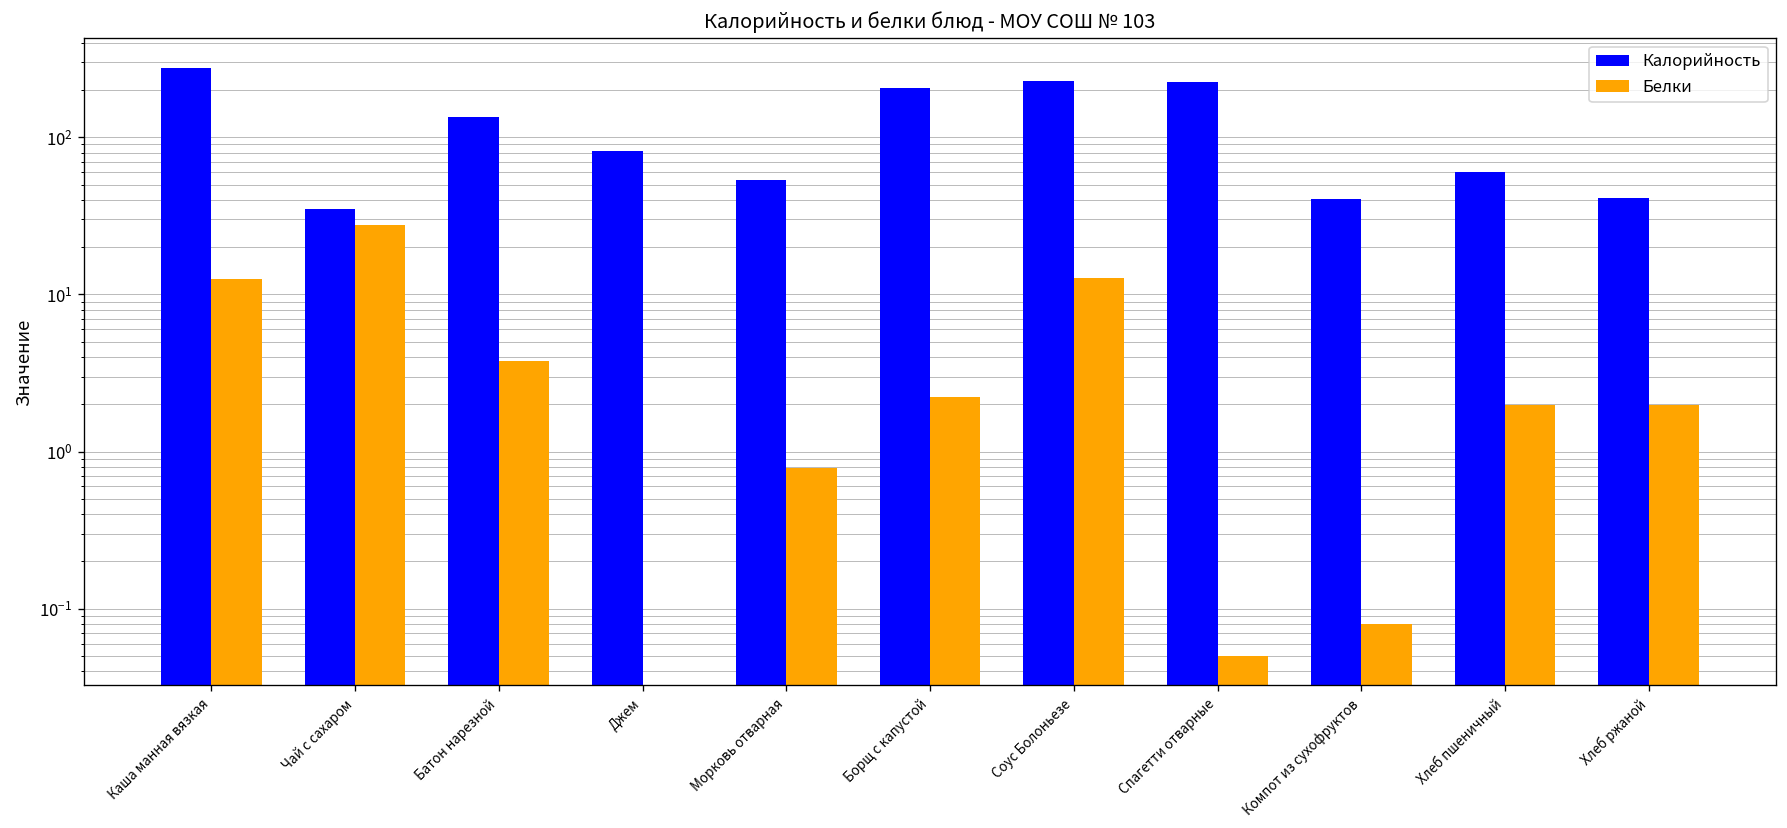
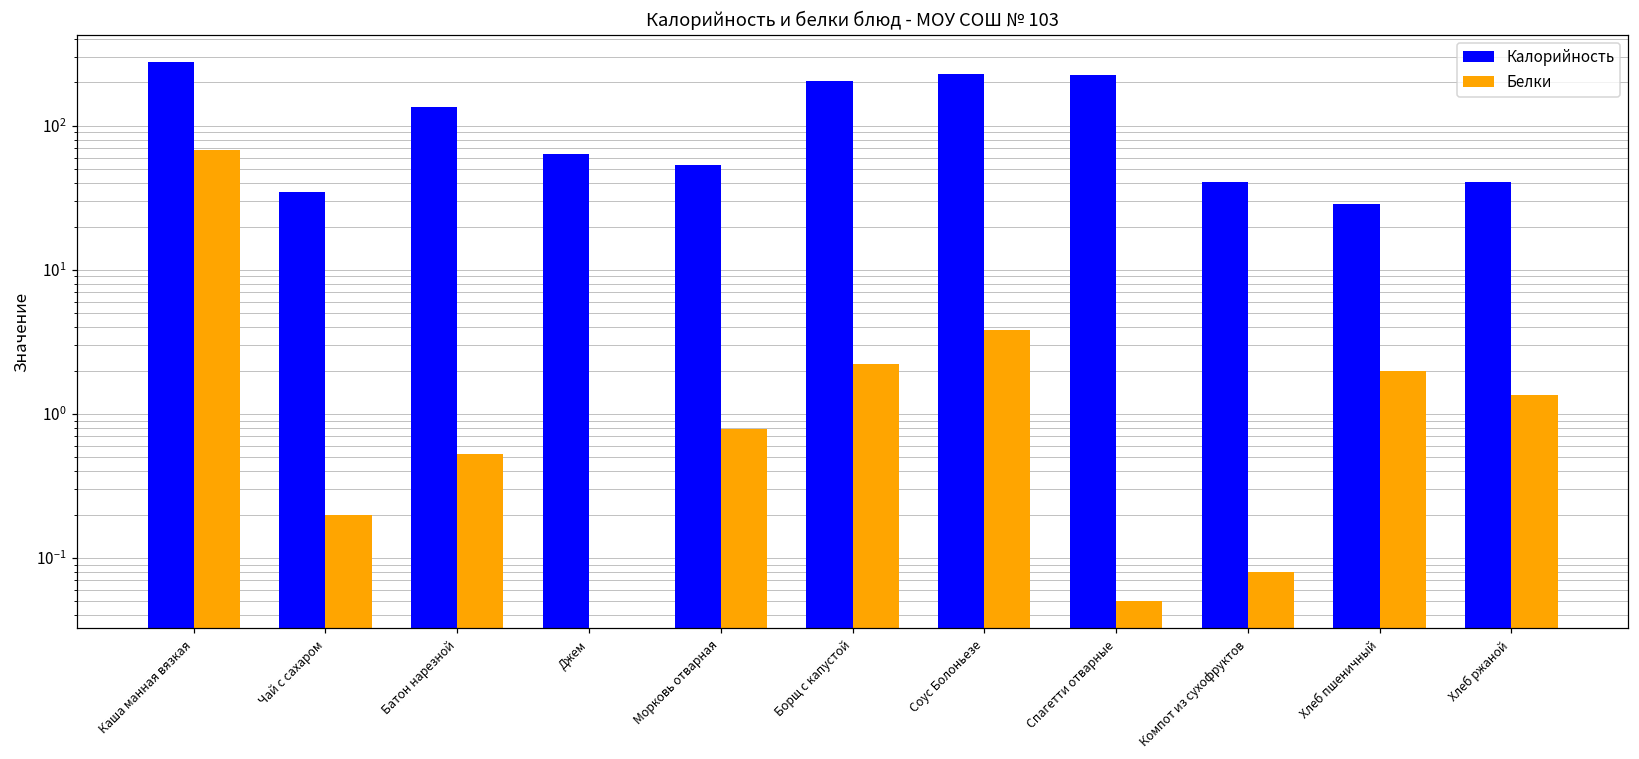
  {
    "Калорийность": {
      "Каша манная вязкая": 280,
      "Чай с сахаром": 35,
      "Батон нарезной": 140,
-     "Джем": 80,
+     "Джем": 60,
      "Морковь отварная": 54,
      "Борщ с капустой": 200,
      "Соус Болоньезе": 230,
      "Спагетти отварные": 220,
      "Компот из сухофруктов": 40,
-     "Хлеб пшеничный": 60,
+     "Хлеб пшеничный": 29,
      "Хлеб ржаной": 41
    },
    "Белки": {
-     "Каша манная вязкая": 12,
-     "Чай с сахаром": 28,
-     "Батон нарезной": 3.8,
+     "Каша манная вязкая": 70,
+     "Чай с сахаром": 0.2,
+     "Батон нарезной": 0.53,
      "Морковь отварная": 0.8,
      "Борщ с капустой": 2.2,
-     "Соус Болоньезе": 13,
+     "Соус Болоньезе": 3.8,
      "Спагетти отварные": 0.05,
      "Компот из сухофруктов": 0.08,
      "Хлеб пшеничный": 2.0,
-     "Хлеб ржаной": 2.0
+     "Хлеб ржаной": 1.4
    }
  }
